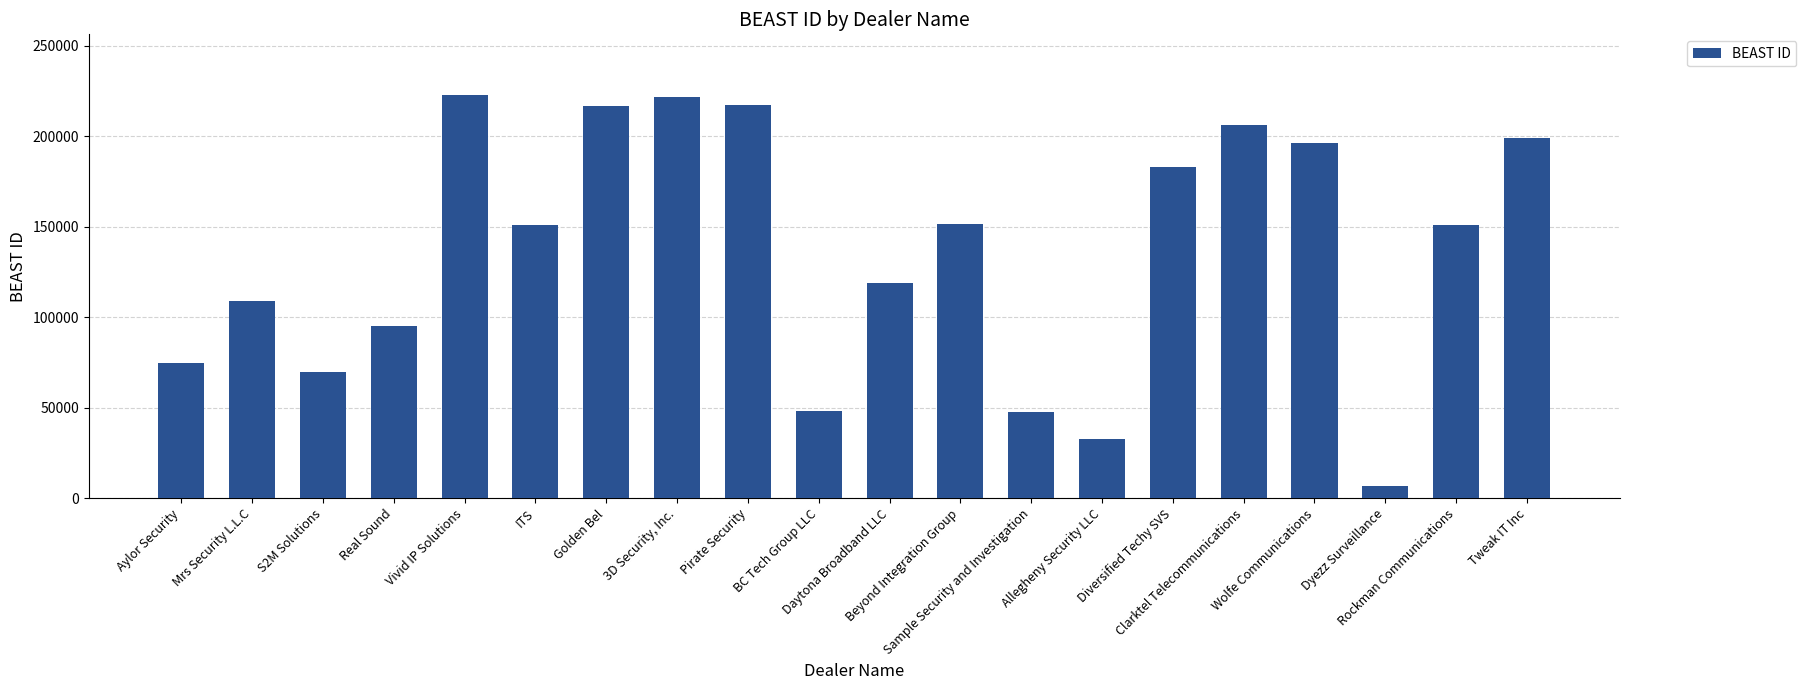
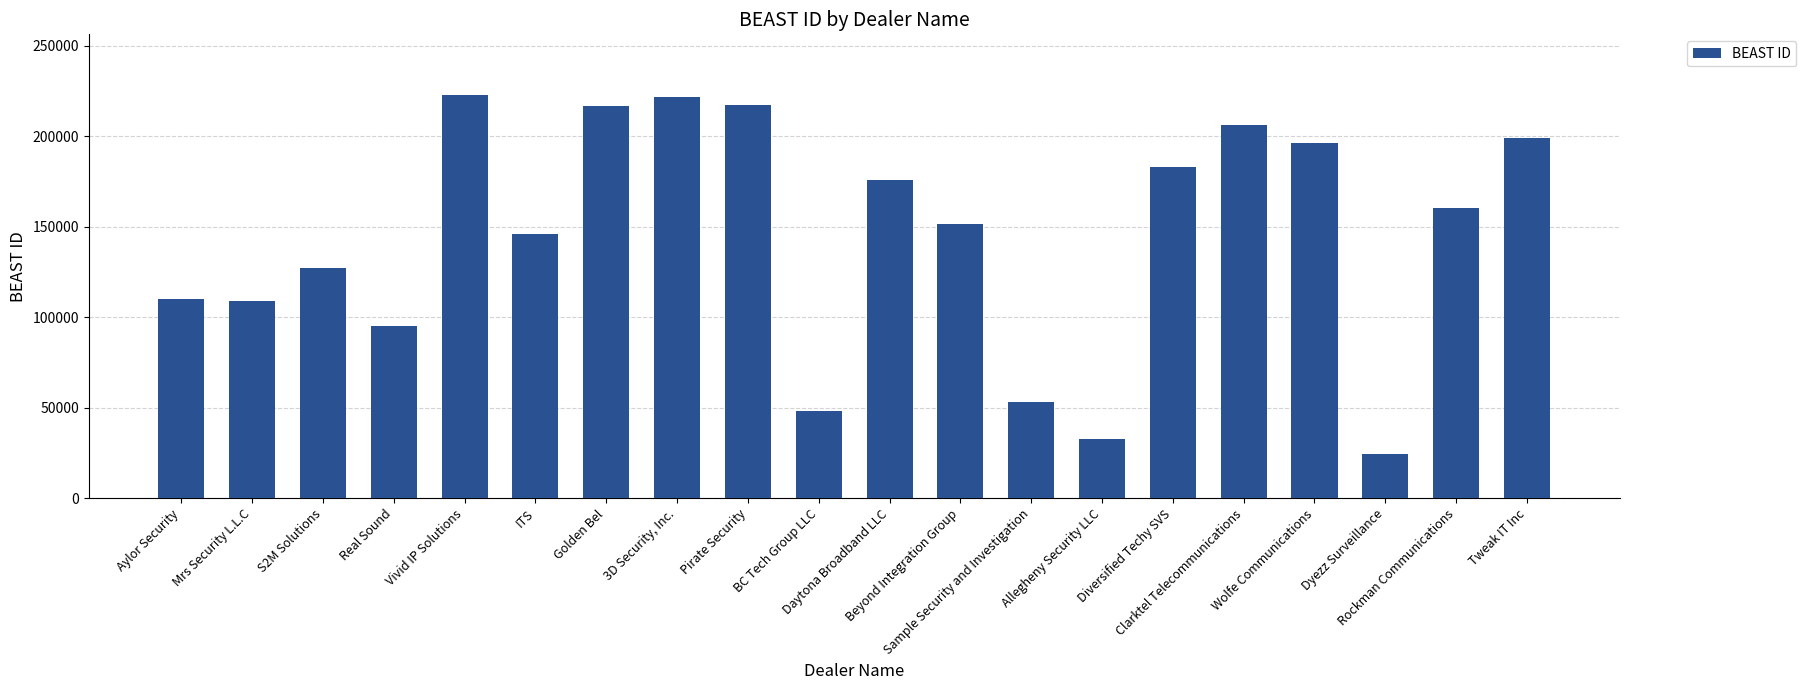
  {
-   "Aylor Security": 75000,
+   "Aylor Security": 110000,
    "Mrs Security L.L.C": 109000,
-   "S2M Solutions": 70000,
+   "S2M Solutions": 127000,
    "Real Sound": 95000,
    "Vivid IP Solutions": 223000,
-   "ITS": 151000,
+   "ITS": 146000,
    "Golden Bel": 217000,
    "3D Security, Inc.": 222000,
    "Pirate Security": 217000,
    "BC Tech Group LLC": 48000,
-   "Daytona Broadband LLC": 119000,
+   "Daytona Broadband LLC": 176000,
    "Beyond Integration Group": 151000,
-   "Sample Security and Investigation": 48000,
+   "Sample Security and Investigation": 53000,
    "Allegheny Security LLC": 32000,
    "Diversified Techy SVS": 183000,
    "Clarktel Telecommunications": 206000,
    "Wolfe Communications": 196000,
-   "Dyezz Surveillance": 7000,
-   "Rockman Communications": 151000,
+   "Dyezz Surveillance": 25000,
+   "Rockman Communications": 161000,
    "Tweak IT Inc": 199000
  }
